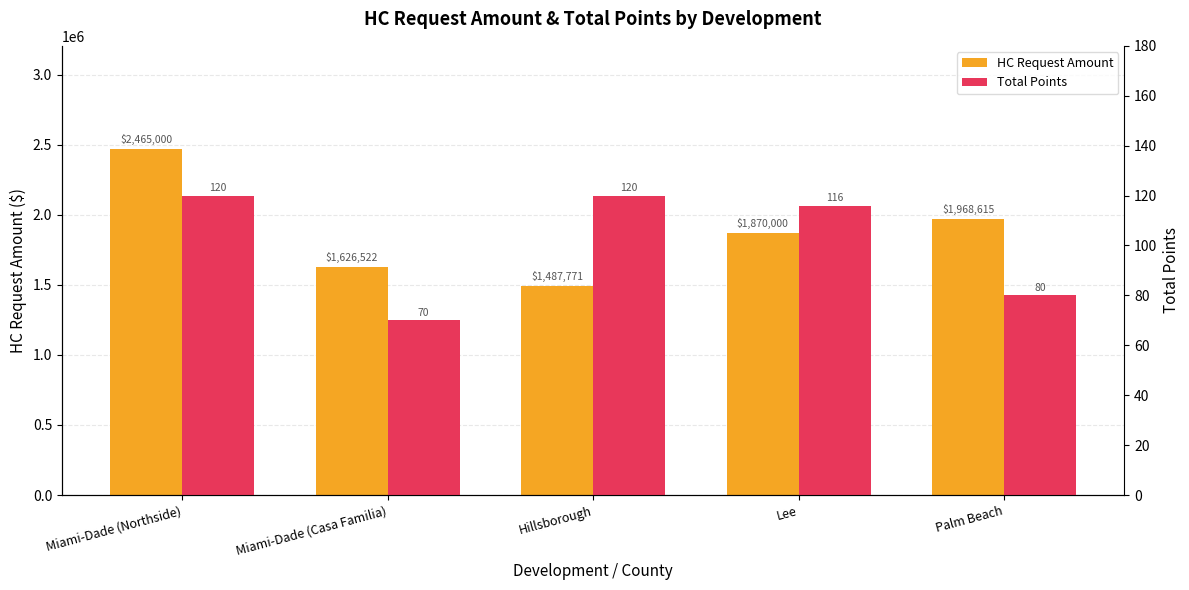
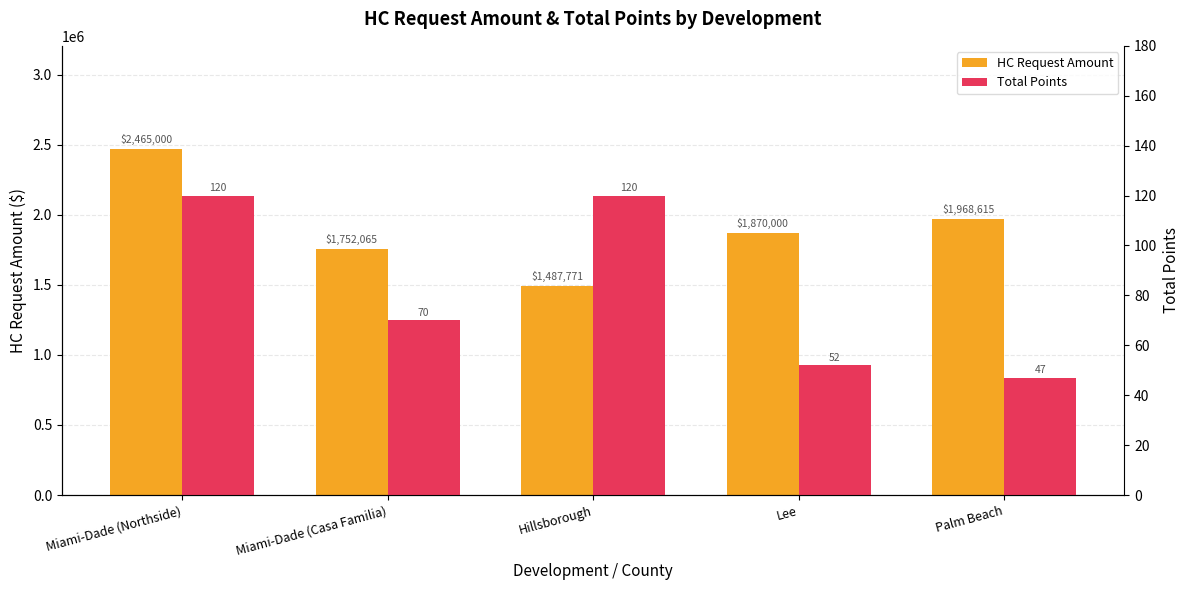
  {
    "HC Request Amount": {
      "Miami-Dade (Northside)": "$2,465,000",
-     "Miami-Dade (Casa Familia)": "$1,626,522",
+     "Miami-Dade (Casa Familia)": "$1,752,065",
      "Hillsborough": "$1,487,771",
      "Lee": "$1,870,000",
      "Palm Beach": "$1,968,615"
    },
    "Total Points": {
      "Miami-Dade (Northside)": "120",
      "Miami-Dade (Casa Familia)": "70",
      "Hillsborough": "120",
-     "Lee": "116",
-     "Palm Beach": "80"
+     "Lee": "52",
+     "Palm Beach": "47"
    }
  }
